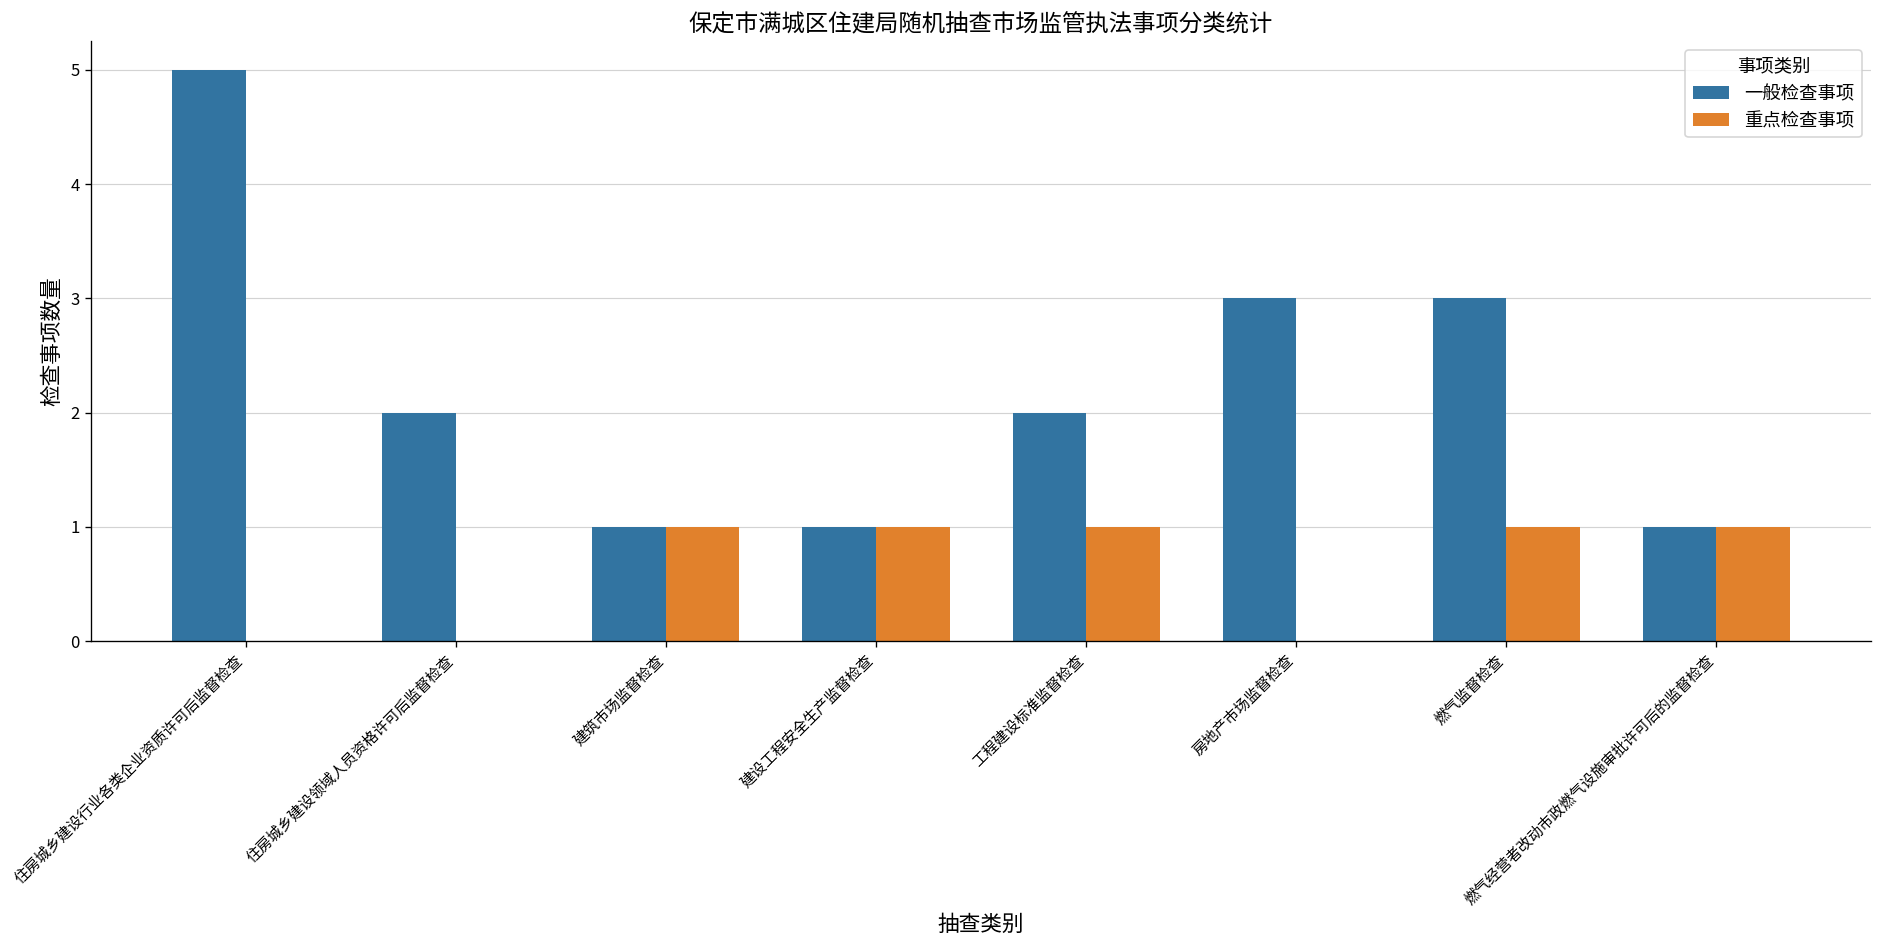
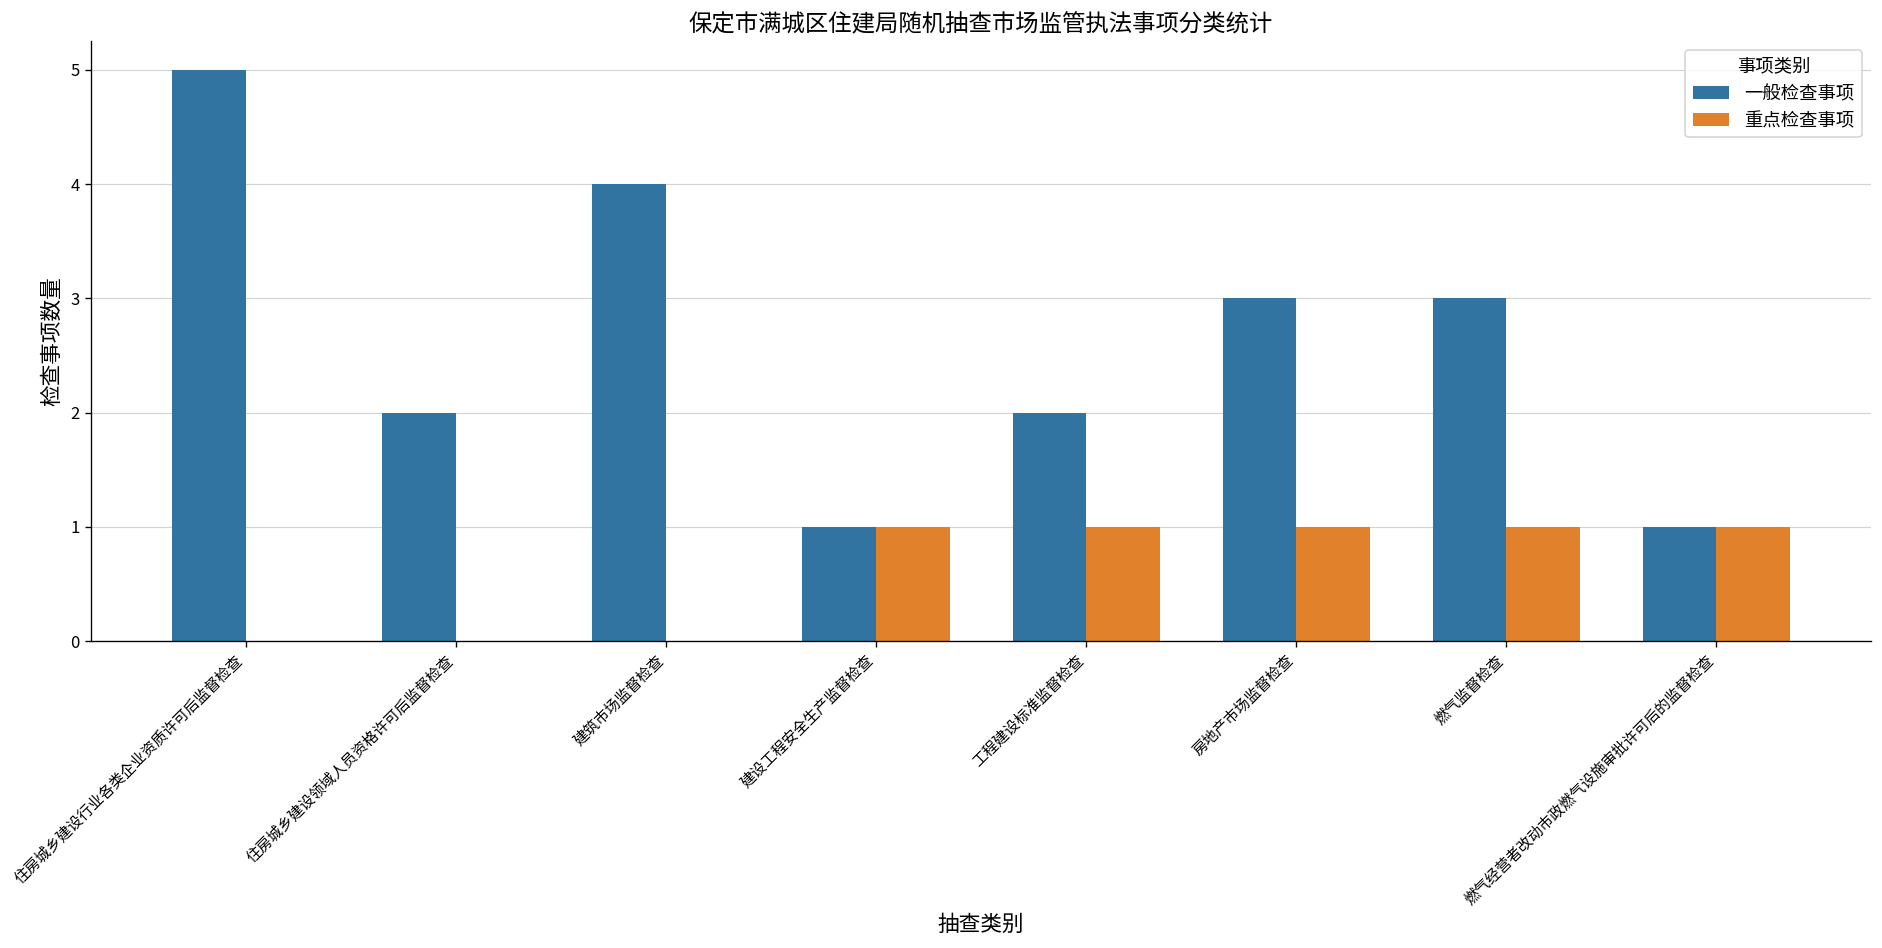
  {
    "一般检查事项": {
      "住房城乡建设行业各类企业资质许可后监督检查": 5,
      "住房城乡建设领域人员资格许可后监督检查": 2,
-     "建筑市场监督检查": 1,
+     "建筑市场监督检查": 4,
      "建设工程安全生产监督检查": 1,
      "工程建设标准监督检查": 2,
      "房地产市场监督检查": 3,
      "燃气监督检查": 3,
      "燃气经营者改动市政燃气设施审批许可后的监督检查": 1
    },
    "重点检查事项": {
      "住房城乡建设行业各类企业资质许可后监督检查": 0,
      "住房城乡建设领域人员资格许可后监督检查": 0,
-     "建筑市场监督检查": 1,
+     "建筑市场监督检查": 0,
      "建设工程安全生产监督检查": 1,
      "工程建设标准监督检查": 1,
-     "房地产市场监督检查": 0,
+     "房地产市场监督检查": 1,
      "燃气监督检查": 1,
      "燃气经营者改动市政燃气设施审批许可后的监督检查": 1
    }
  }
